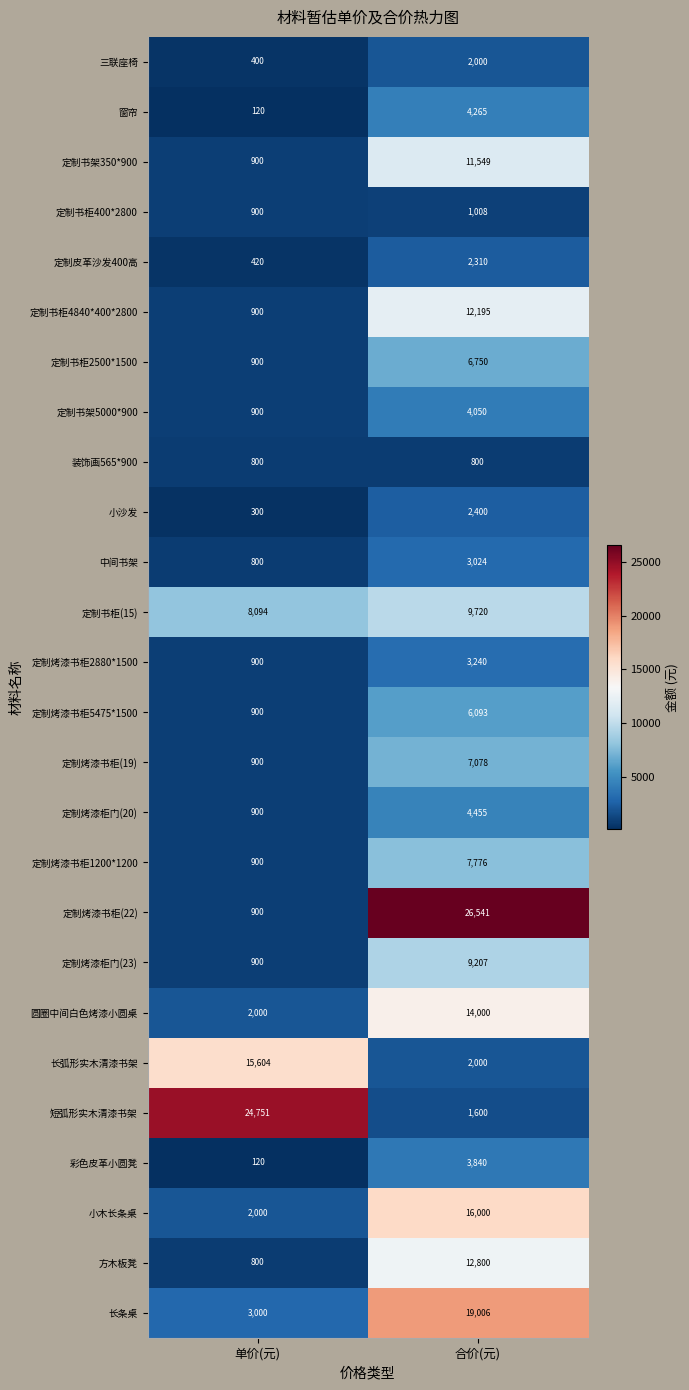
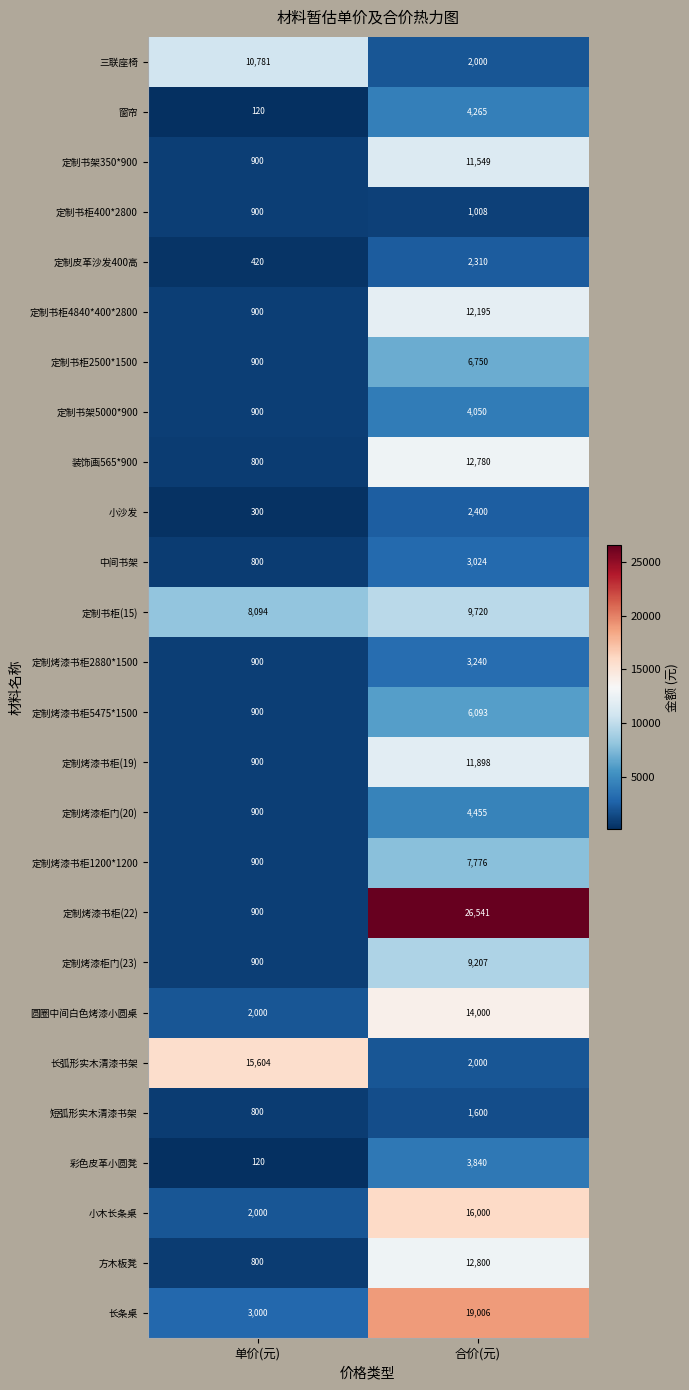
  {
    "三联座椅": {
-     "单价(元)": "400",
+     "单价(元)": "10,781",
      "合价(元)": "2,000"
    },
    "窗帘": {
      "单价(元)": "120",
      "合价(元)": "4,265"
    },
    "定制书架350*900": {
      "单价(元)": "900",
      "合价(元)": "11,549"
    },
    "定制书柜400*2800": {
      "单价(元)": "900",
      "合价(元)": "1,008"
    },
    "定制皮革沙发400高": {
      "单价(元)": "420",
      "合价(元)": "2,310"
    },
    "定制书柜4840*400*2800": {
      "单价(元)": "900",
      "合价(元)": "12,195"
    },
    "定制书柜2500*1500": {
      "单价(元)": "900",
      "合价(元)": "6,750"
    },
    "定制书架5000*900": {
      "单价(元)": "900",
      "合价(元)": "4,050"
    },
    "装饰画565*900": {
      "单价(元)": "800",
-     "合价(元)": "800"
+     "合价(元)": "12,780"
    },
    "小沙发": {
      "单价(元)": "300",
      "合价(元)": "2,400"
    },
    "中间书架": {
      "单价(元)": "800",
      "合价(元)": "3,024"
    },
    "定制书柜(15)": {
      "单价(元)": "8,094",
      "合价(元)": "9,720"
    },
    "定制烤漆书柜2880*1500": {
      "单价(元)": "900",
      "合价(元)": "3,240"
    },
    "定制烤漆书柜5475*1500": {
      "单价(元)": "900",
      "合价(元)": "6,093"
    },
    "定制烤漆书柜(19)": {
      "单价(元)": "900",
-     "合价(元)": "7,078"
+     "合价(元)": "11,898"
    },
    "定制烤漆柜门(20)": {
      "单价(元)": "900",
      "合价(元)": "4,455"
    },
    "定制烤漆书柜1200*1200": {
      "单价(元)": "900",
      "合价(元)": "7,776"
    },
    "定制烤漆书柜(22)": {
      "单价(元)": "900",
      "合价(元)": "26,541"
    },
    "定制烤漆柜门(23)": {
      "单价(元)": "900",
      "合价(元)": "9,207"
    },
    "圆圈中间白色烤漆小圆桌": {
      "单价(元)": "2,000",
      "合价(元)": "14,000"
    },
    "长弧形实木清漆书架": {
      "单价(元)": "15,604",
      "合价(元)": "2,000"
    },
    "短弧形实木清漆书架": {
-     "单价(元)": "24,751",
+     "单价(元)": "800",
      "合价(元)": "1,600"
    },
    "彩色皮革小圆凳": {
      "单价(元)": "120",
      "合价(元)": "3,840"
    },
    "小木长条桌": {
      "单价(元)": "2,000",
      "合价(元)": "16,000"
    },
    "方木板凳": {
      "单价(元)": "800",
      "合价(元)": "12,800"
    },
    "长条桌": {
      "单价(元)": "3,000",
      "合价(元)": "19,006"
    }
  }
